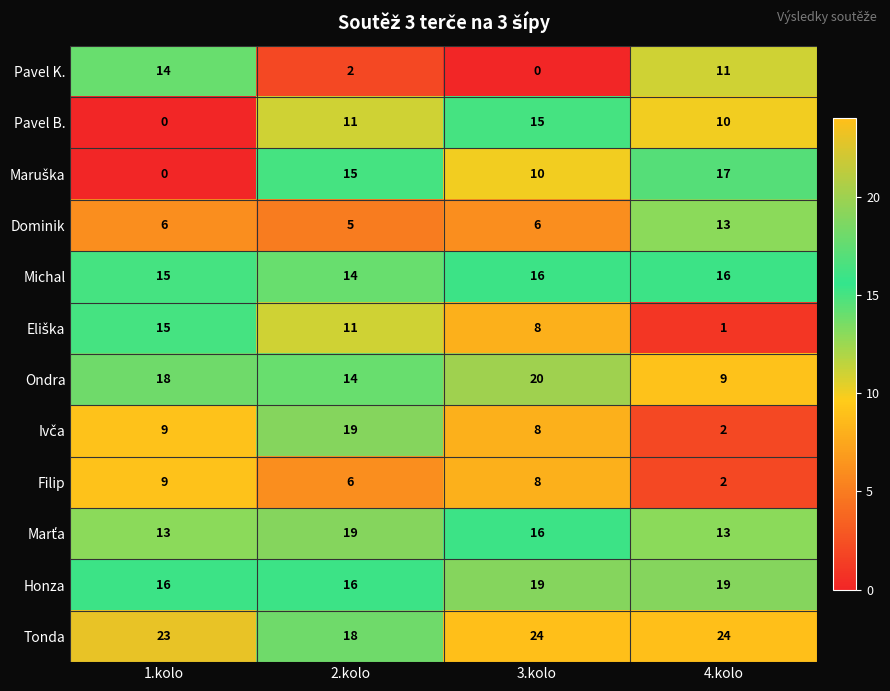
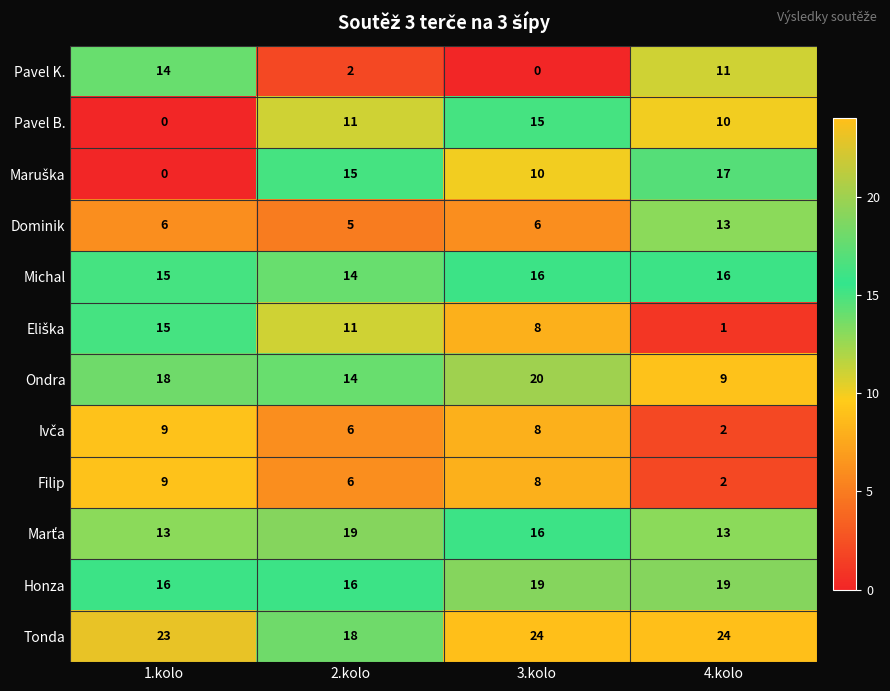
  {
    "Pavel K.": {
      "1.kolo": 14,
      "2.kolo": 2,
      "3.kolo": 0,
      "4.kolo": 11
    },
    "Pavel B.": {
      "1.kolo": 0,
      "2.kolo": 11,
      "3.kolo": 15,
      "4.kolo": 10
    },
    "Maruška": {
      "1.kolo": 0,
      "2.kolo": 15,
      "3.kolo": 10,
      "4.kolo": 17
    },
    "Dominik": {
      "1.kolo": 6,
      "2.kolo": 5,
      "3.kolo": 6,
      "4.kolo": 13
    },
    "Michal": {
      "1.kolo": 15,
      "2.kolo": 14,
      "3.kolo": 16,
      "4.kolo": 16
    },
    "Eliška": {
      "1.kolo": 15,
      "2.kolo": 11,
      "3.kolo": 8,
      "4.kolo": 1
    },
    "Ondra": {
      "1.kolo": 18,
      "2.kolo": 14,
      "3.kolo": 20,
      "4.kolo": 9
    },
    "Ivča": {
      "1.kolo": 9,
-     "2.kolo": 19,
+     "2.kolo": 6,
      "3.kolo": 8,
      "4.kolo": 2
    },
    "Filip": {
      "1.kolo": 9,
      "2.kolo": 6,
      "3.kolo": 8,
      "4.kolo": 2
    },
    "Marťa": {
      "1.kolo": 13,
      "2.kolo": 19,
      "3.kolo": 16,
      "4.kolo": 13
    },
    "Honza": {
      "1.kolo": 16,
      "2.kolo": 16,
      "3.kolo": 19,
      "4.kolo": 19
    },
    "Tonda": {
      "1.kolo": 23,
      "2.kolo": 18,
      "3.kolo": 24,
      "4.kolo": 24
    }
  }
